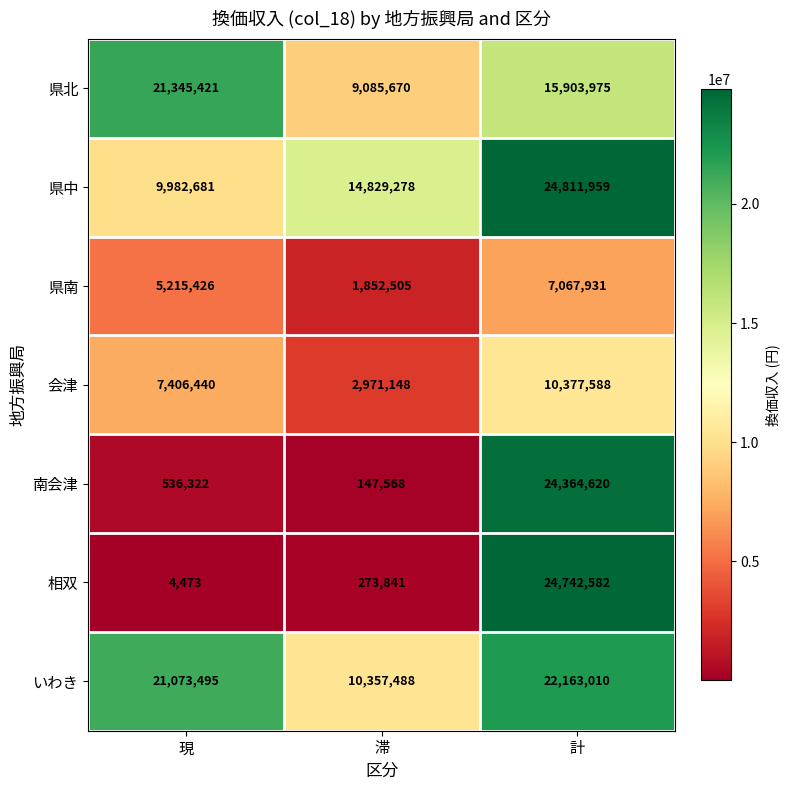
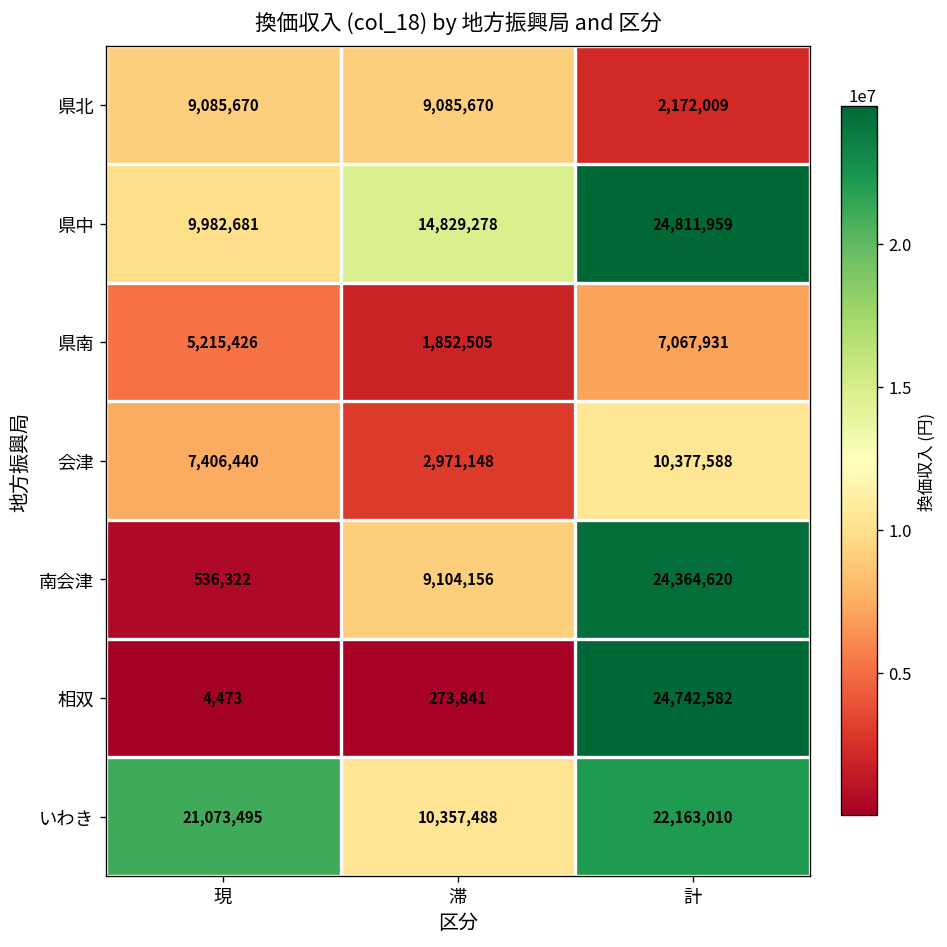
  {
    "県北": {
-     "現": "21,345,421",
+     "現": "9,085,670",
      "滞": "9,085,670",
-     "計": "15,903,975"
+     "計": "2,172,009"
    },
    "県中": {
      "現": "9,982,681",
      "滞": "14,829,278",
      "計": "24,811,959"
    },
    "県南": {
      "現": "5,215,426",
      "滞": "1,852,505",
      "計": "7,067,931"
    },
    "会津": {
      "現": "7,406,440",
      "滞": "2,971,148",
      "計": "10,377,588"
    },
    "南会津": {
      "現": "536,322",
-     "滞": "147,568",
+     "滞": "9,104,156",
      "計": "24,364,620"
    },
    "相双": {
      "現": "4,473",
      "滞": "273,841",
      "計": "24,742,582"
    },
    "いわき": {
      "現": "21,073,495",
      "滞": "10,357,488",
      "計": "22,163,010"
    }
  }
